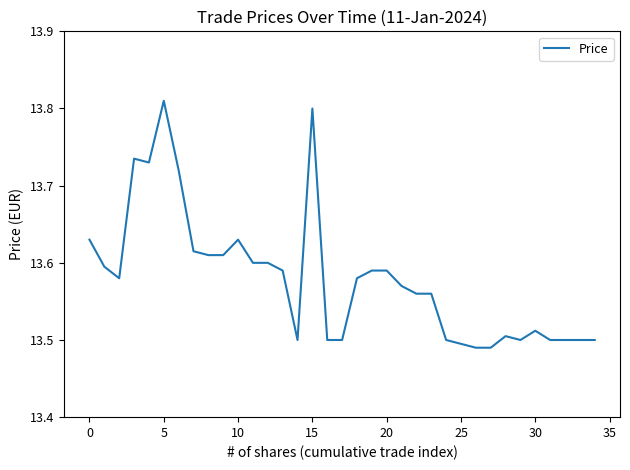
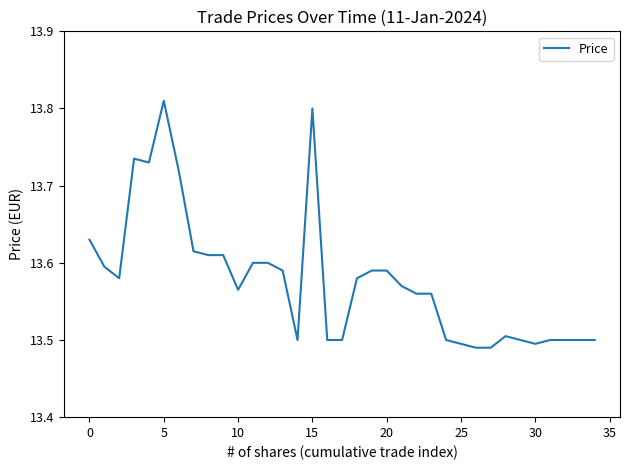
  {
    "0": 13.63,
    "5": 13.81,
-   "10": 13.63,
+   "10": 13.57,
    "15": 13.80,
    "20": 13.59,
    "25": 13.50,
-   "30": 13.51
+   "30": 13.50
  }
